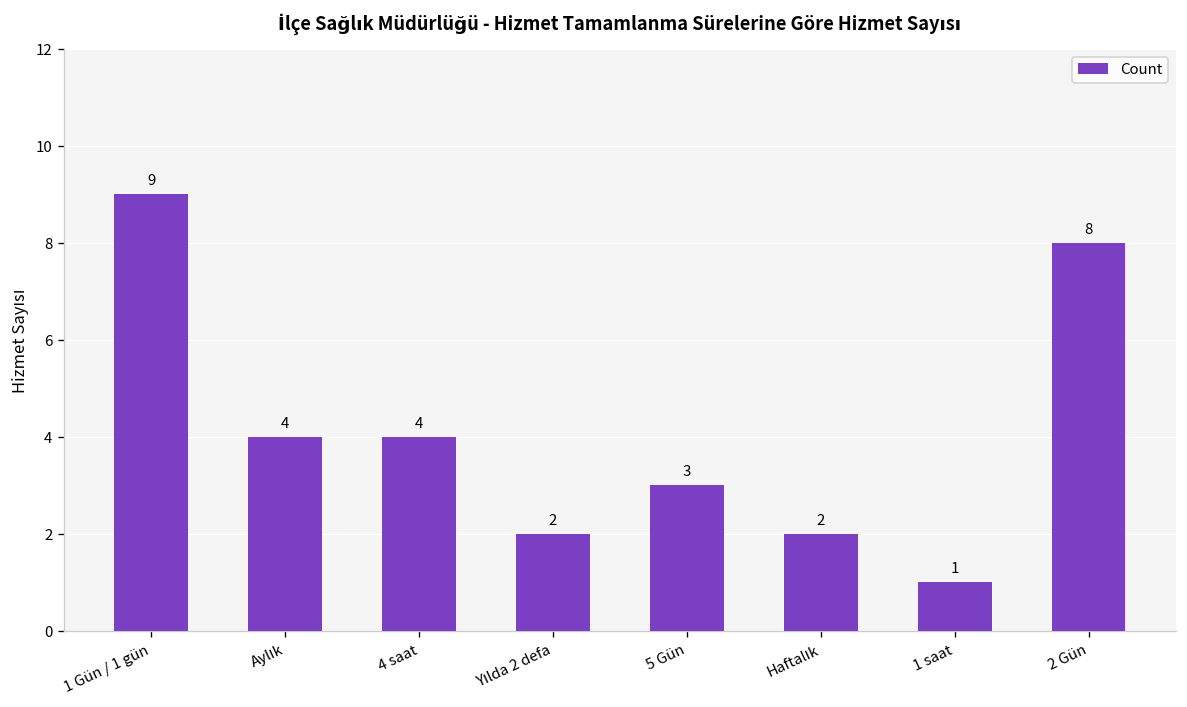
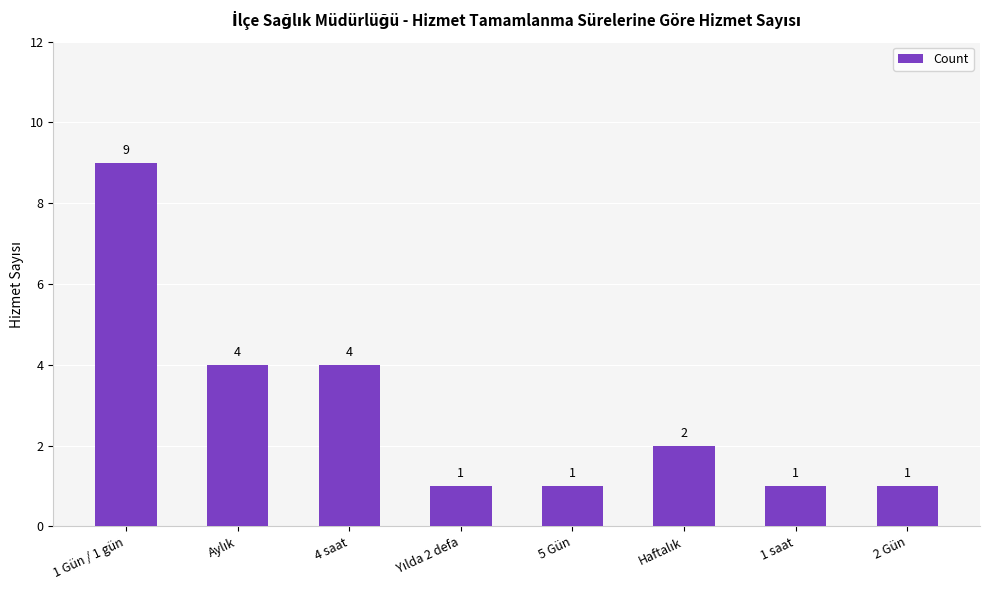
  {
    "1 Gün / 1 gün": 9,
    "Aylık": 4,
    "4 saat": 4,
-   "Yılda 2 defa": 2,
-   "5 Gün": 3,
+   "Yılda 2 defa": 1,
+   "5 Gün": 1,
    "Haftalık": 2,
    "1 saat": 1,
-   "2 Gün": 8
+   "2 Gün": 1
  }
